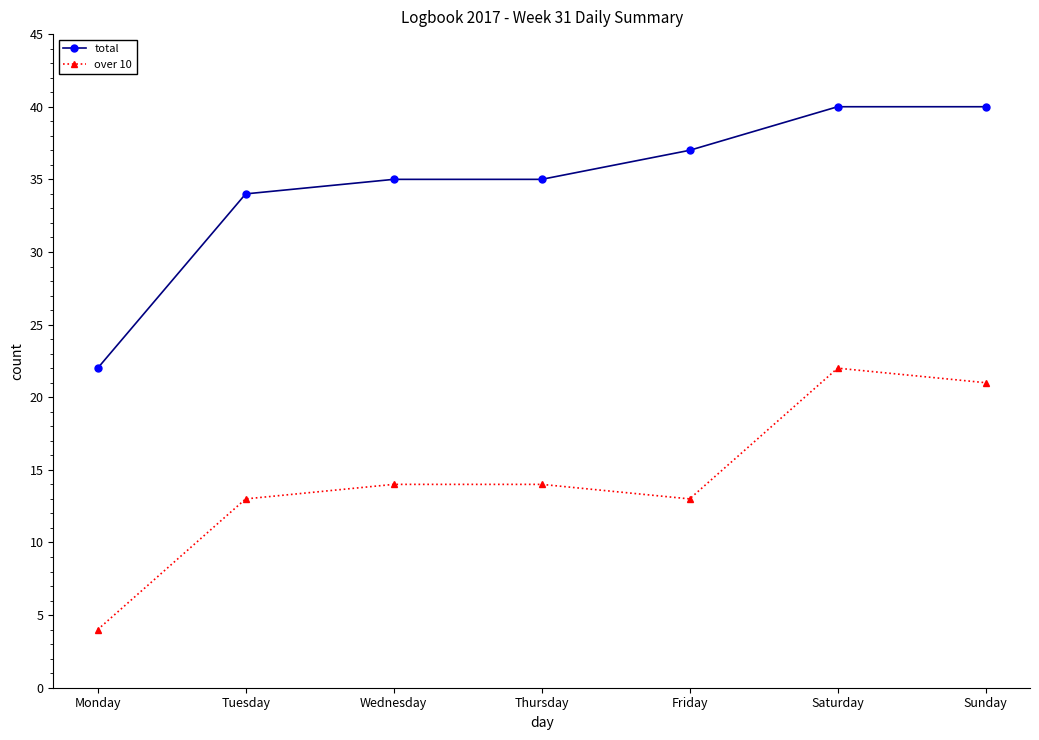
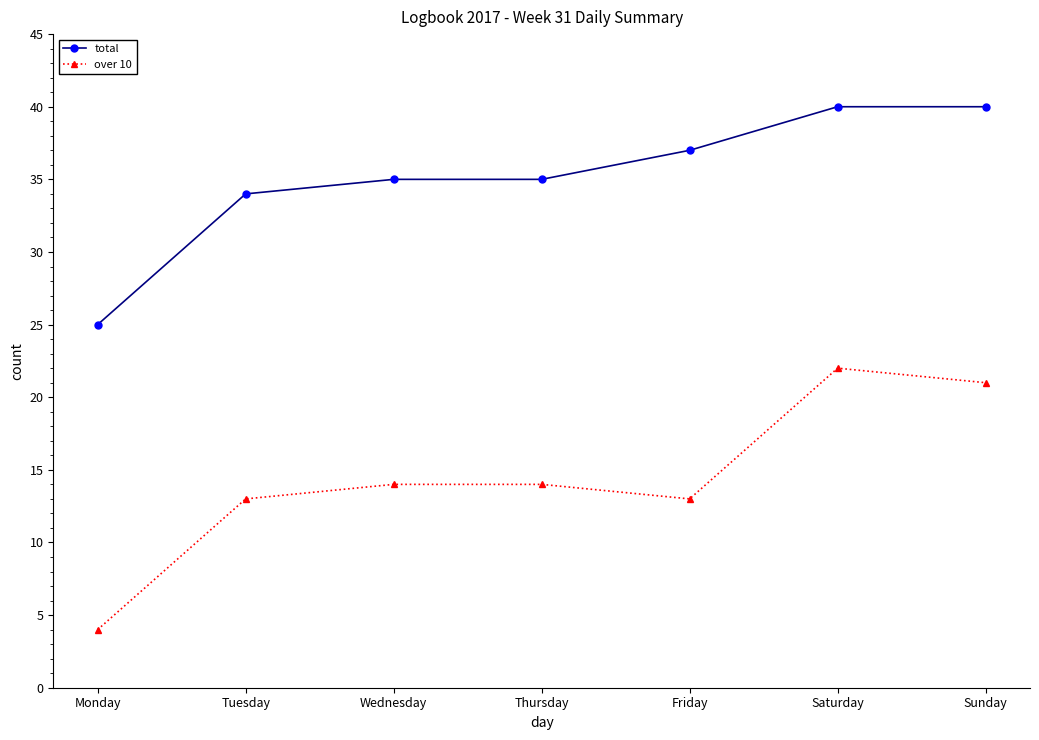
  {
    "total": {
-     "Monday": 22,
+     "Monday": 25,
      "Tuesday": 34,
      "Wednesday": 35,
      "Thursday": 35,
      "Friday": 37,
      "Saturday": 40,
      "Sunday": 40
    },
    "over 10": {
      "Monday": 4,
      "Tuesday": 13,
      "Wednesday": 14,
      "Thursday": 14,
      "Friday": 13,
      "Saturday": 22,
      "Sunday": 21
    }
  }
